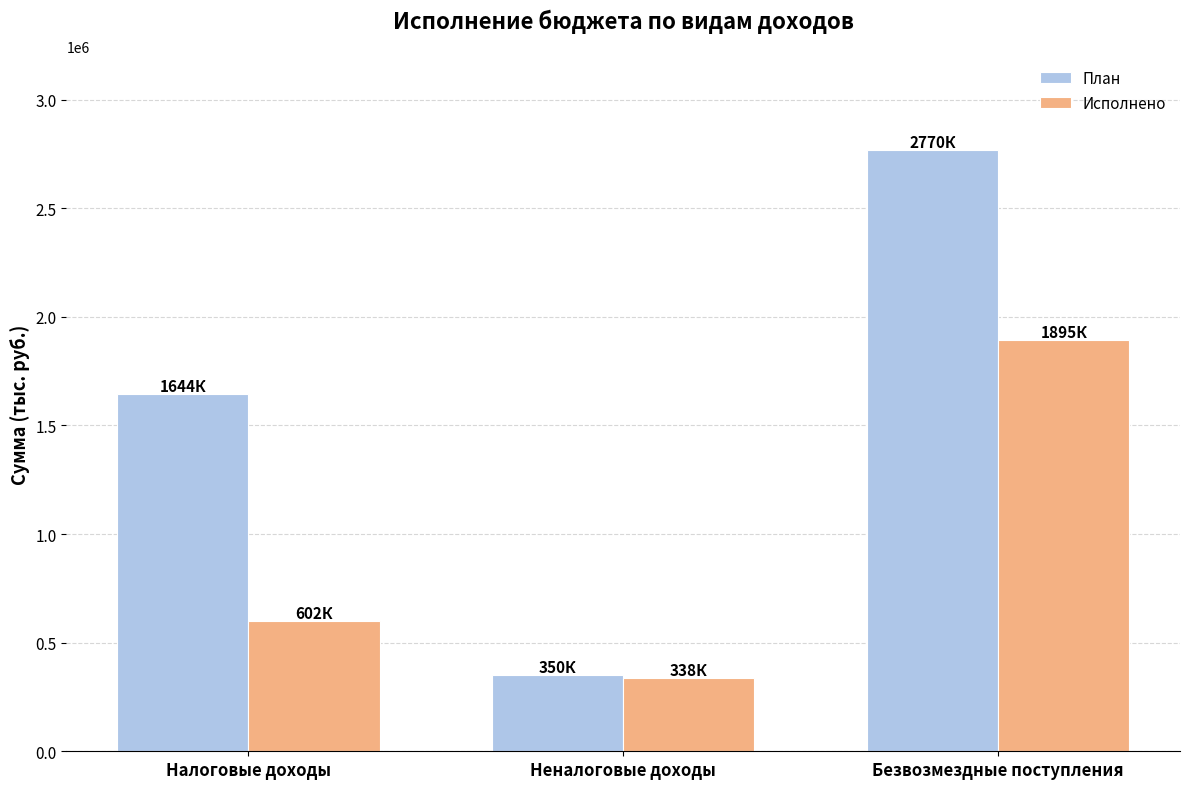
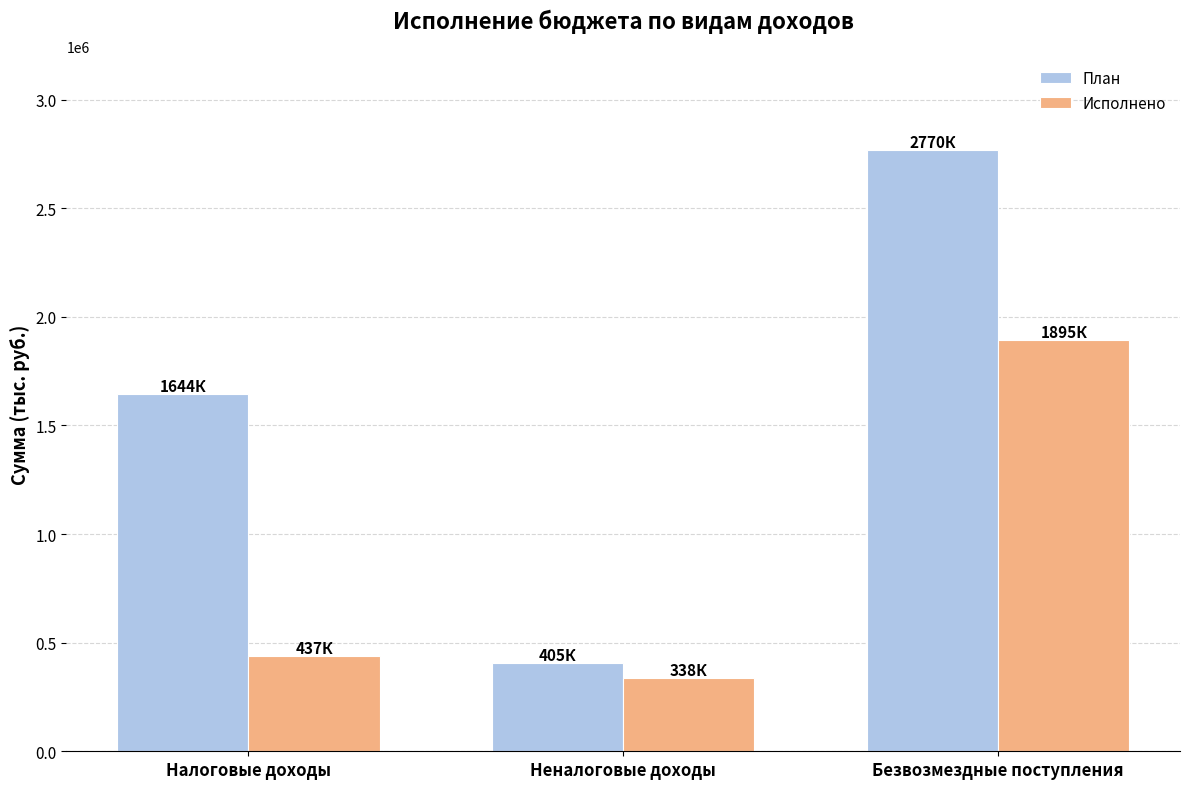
  {
    "План": {
-     "Неналоговые доходы": "350К"
+     "Неналоговые доходы": "405К"
    },
    "Исполнено": {
-     "Налоговые доходы": "602К"
+     "Налоговые доходы": "437К"
    }
  }
